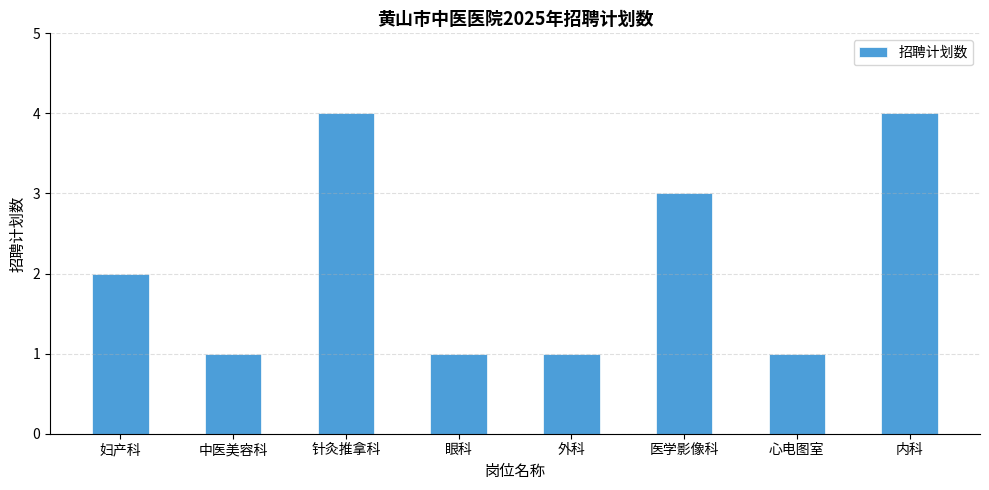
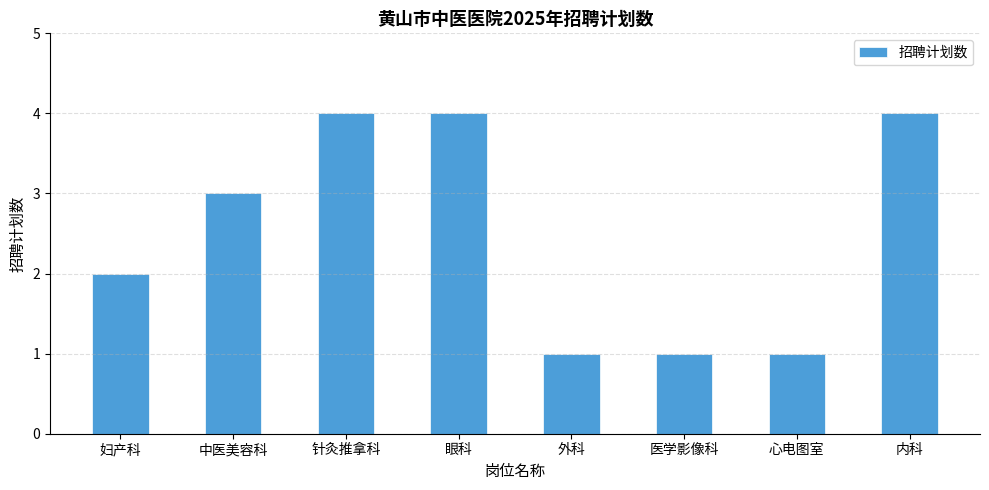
  {
    "妇产科": 2,
-   "中医美容科": 1,
+   "中医美容科": 3,
    "针灸推拿科": 4,
-   "眼科": 1,
+   "眼科": 4,
    "外科": 1,
-   "医学影像科": 3,
+   "医学影像科": 1,
    "心电图室": 1,
    "内科": 4
  }
